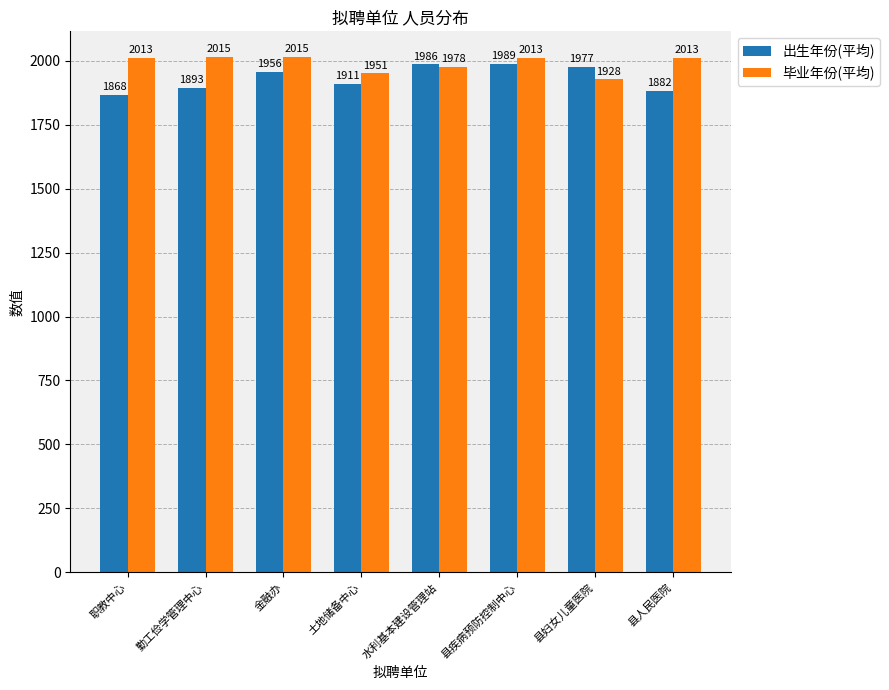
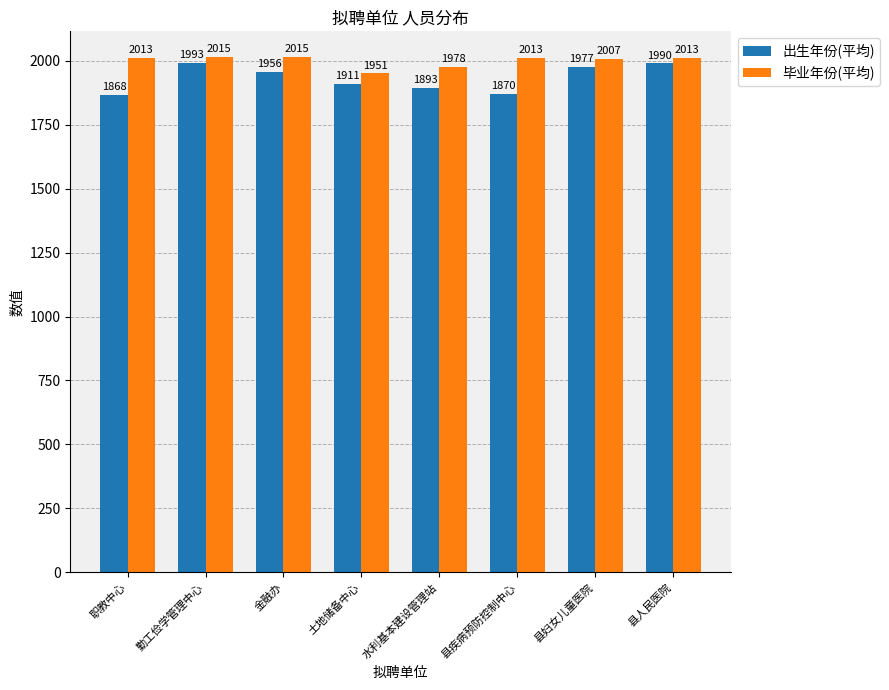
  {
    "出生年份(平均)": {
      "职教中心": 1868,
-     "勤工俭学管理中心": 1893,
+     "勤工俭学管理中心": 1993,
      "金融办": 1956,
      "土地储备中心": 1911,
-     "水利基本建设管理站": 1986,
-     "县疾病预防控制中心": 1989,
+     "水利基本建设管理站": 1893,
+     "县疾病预防控制中心": 1870,
      "县妇女儿童医院": 1977,
-     "县人民医院": 1882
+     "县人民医院": 1990
    },
    "毕业年份(平均)": {
      "职教中心": 2013,
      "勤工俭学管理中心": 2015,
      "金融办": 2015,
      "土地储备中心": 1951,
      "水利基本建设管理站": 1978,
      "县疾病预防控制中心": 2013,
-     "县妇女儿童医院": 1928,
+     "县妇女儿童医院": 2007,
      "县人民医院": 2013
    }
  }
